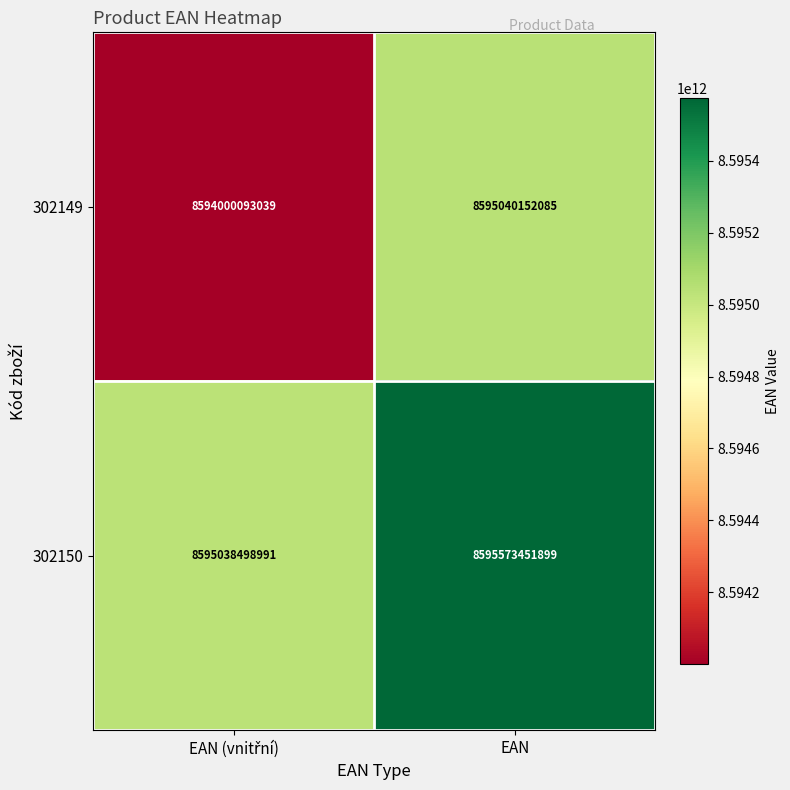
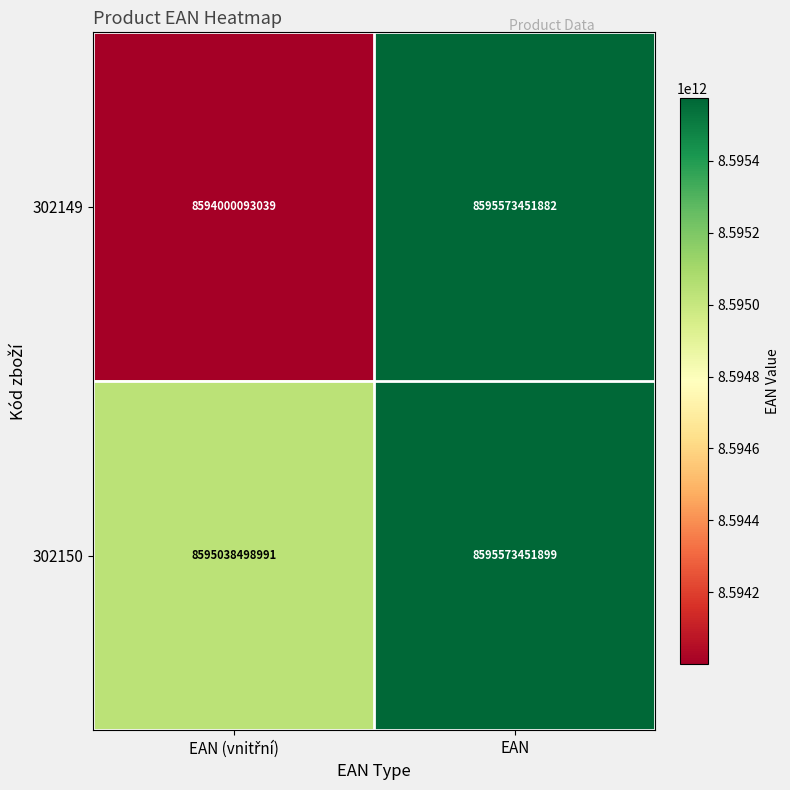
  {
    "302149": {
      "EAN (vnitřní)": 8594000093039,
-     "EAN": 8595040152085
+     "EAN": 8595573451882
    },
    "302150": {
      "EAN (vnitřní)": 8595038498991,
      "EAN": 8595573451899
    }
  }
